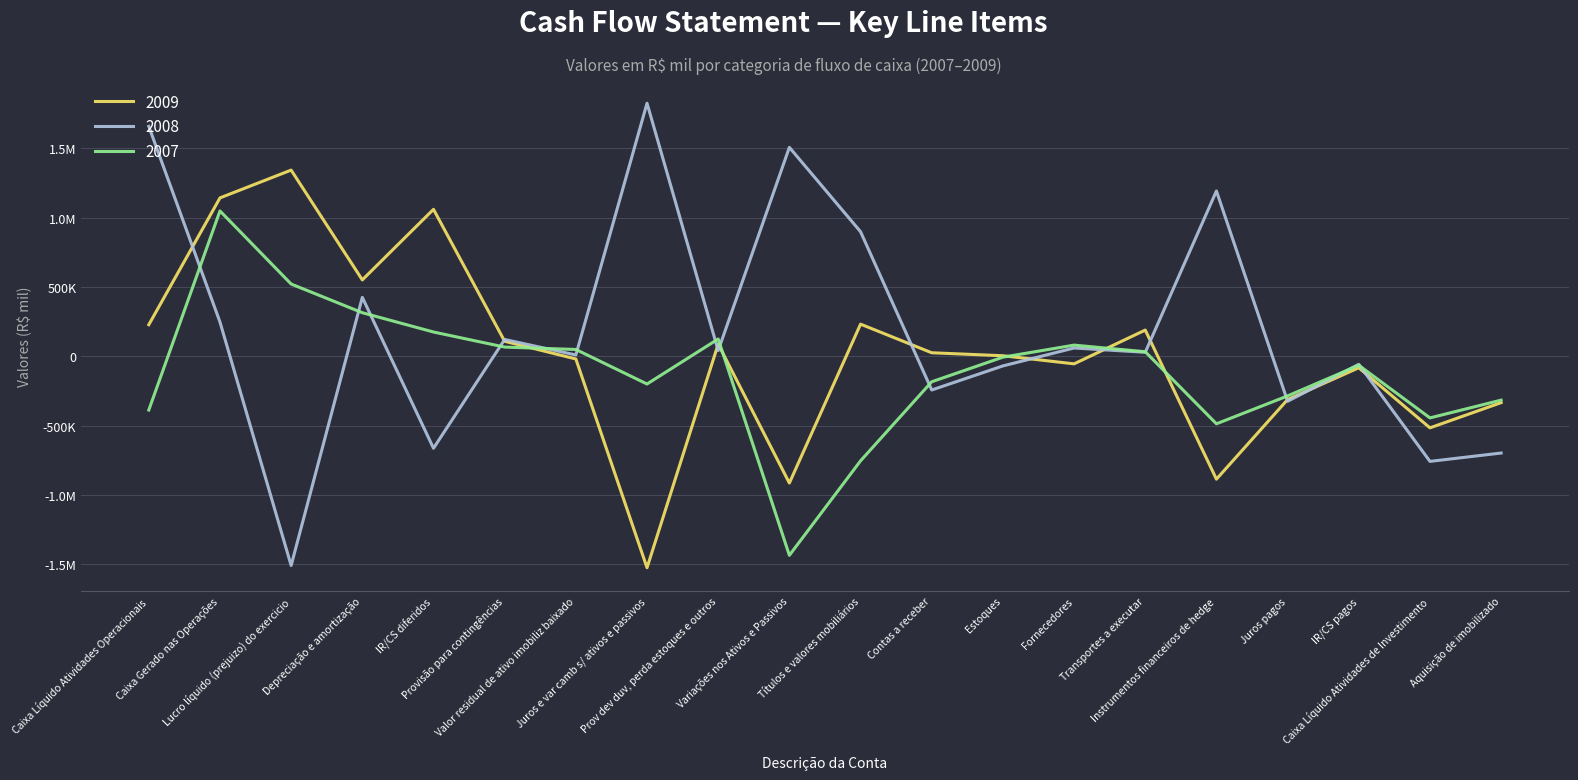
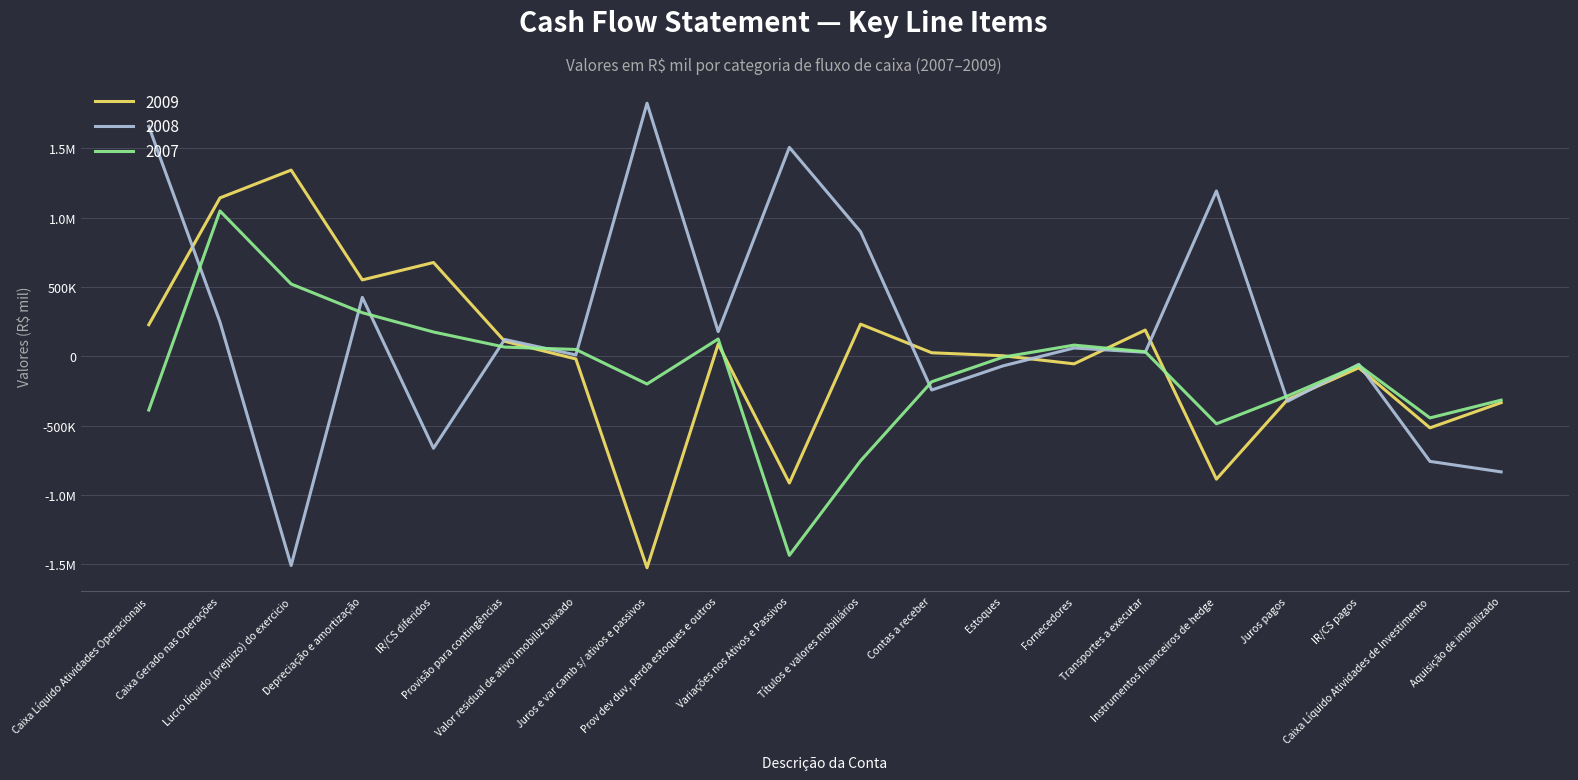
  {
    "2009": {
      "Caixa Líquido Atividades Operacionais": 230000,
      "Caixa Gerado nas Operações": 1140000,
      "Lucro líquido (prejuizo) do exercicio": 1340000,
      "Depreciação e amortização": 550000,
-     "IR/CS diferidos": 1060000,
+     "IR/CS diferidos": 680000,
      "Valor residual de ativo imobiliz baixado": -20000,
      "Juros e var camb s/ ativos e passivos": -1530000,
      "Prov dev duv, perda estoques e outros": 90000,
      "Variações nos Ativos e Passivos": -920000,
      "Títulos e valores mobiliários": 230000,
      "Contas a receber": 20000,
      "Fornecedores": -60000,
      "Transportes a executar": 190000,
      "Instrumentos financeiros de hedge": -890000,
      "Caixa Líquido Atividades de Investimento": -520000
    },
    "2008": {
      "Caixa Líquido Atividades Operacionais": 1660000,
      "Caixa Gerado nas Operações": 250000,
      "Lucro líquido (prejuizo) do exercicio": -1510000,
      "Depreciação e amortização": 420000,
      "IR/CS diferidos": -660000,
      "Valor residual de ativo imobiliz baixado": 10000,
      "Juros e var camb s/ ativos e passivos": 1820000,
-     "Prov dev duv, perda estoques e outros": 40000,
+     "Prov dev duv, perda estoques e outros": 180000,
      "Variações nos Ativos e Passivos": 1510000,
      "Títulos e valores mobiliários": 900000,
      "Contas a receber": -240000,
      "Estoques": -70000,
      "Fornecedores": 60000,
      "Instrumentos financeiros de hedge": 1190000,
      "Caixa Líquido Atividades de Investimento": -760000,
-     "Aquisição de imobilizado": -700000
+     "Aquisição de imobilizado": -830000
    },
    "2007": {
      "Caixa Líquido Atividades Operacionais": -390000,
      "Caixa Gerado nas Operações": 1050000,
      "Lucro líquido (prejuizo) do exercicio": 520000,
      "Depreciação e amortização": 310000,
      "IR/CS diferidos": 170000,
      "Provisão para contingências": 70000,
      "Valor residual de ativo imobiliz baixado": 50000,
      "Juros e var camb s/ ativos e passivos": -200000,
      "Prov dev duv, perda estoques e outros": 120000,
      "Variações nos Ativos e Passivos": -1440000,
      "Títulos e valores mobiliários": -750000,
      "Contas a receber": -180000,
      "Fornecedores": 80000,
      "Instrumentos financeiros de hedge": -490000,
      "Juros pagos": -290000,
      "Caixa Líquido Atividades de Investimento": -450000
    }
  }
